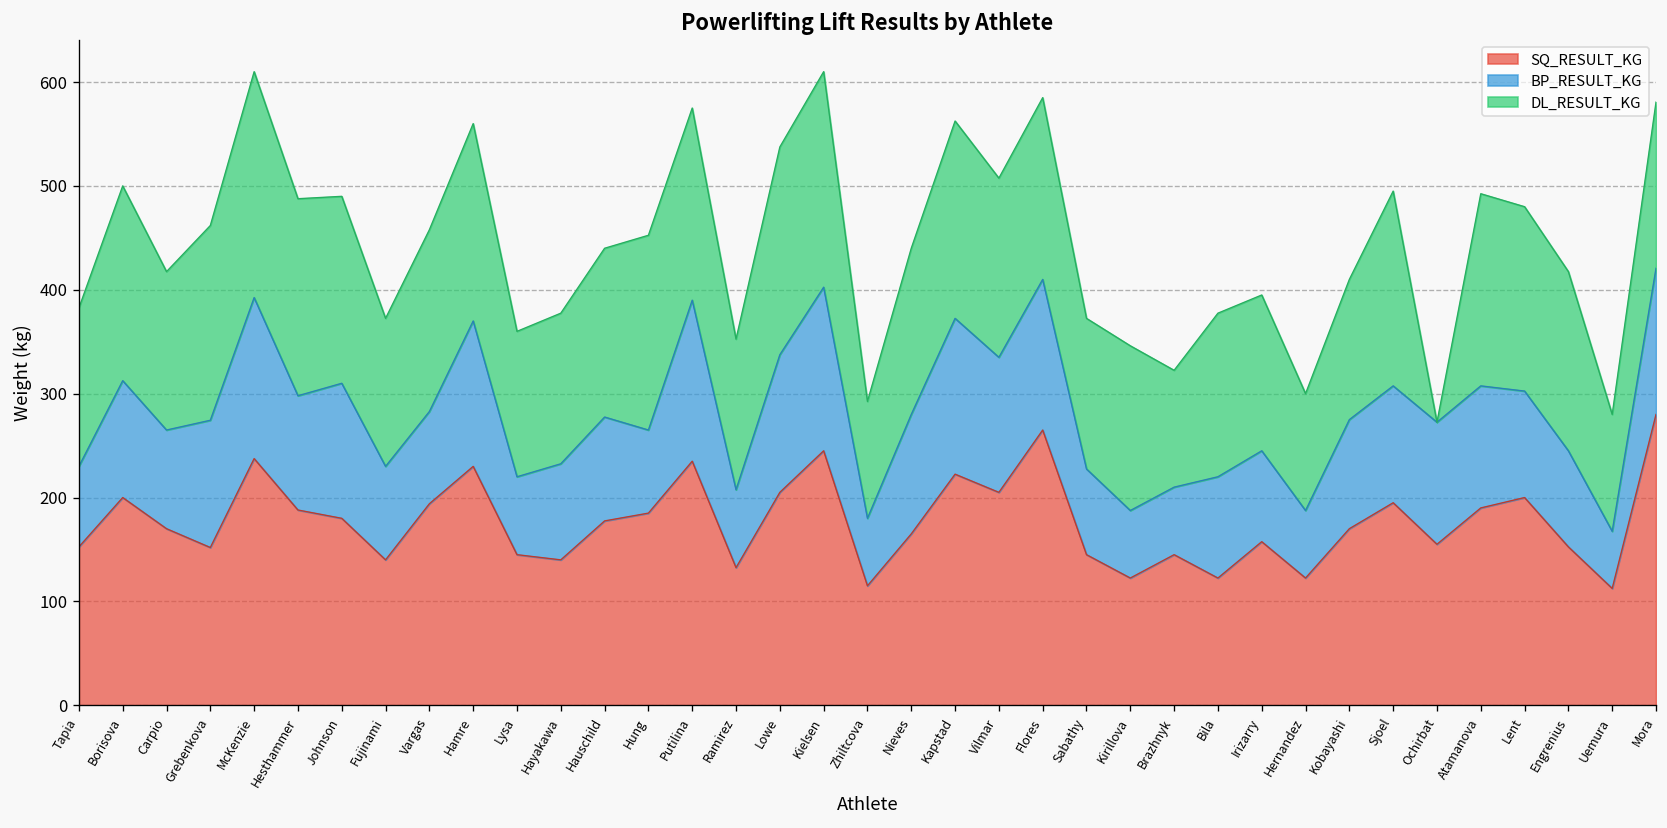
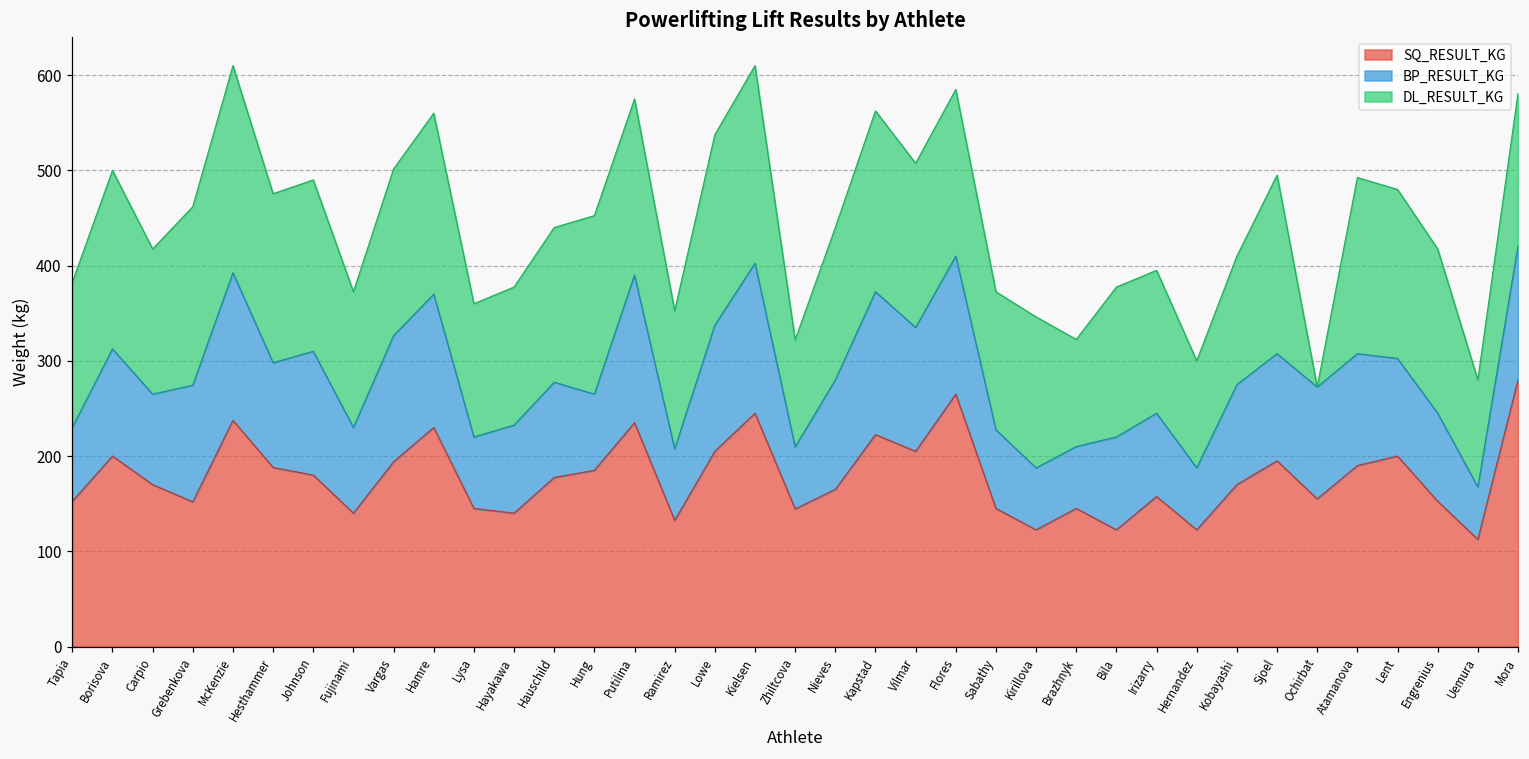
  {
    "SQ_RESULT_KG": {
      "Tapia": 150,
      "Borisova": 200,
      "Carpio": 170,
      "Grebenkova": 150,
      "McKenzie": 240,
      "Hesthammer": 190,
      "Johnson": 180,
      "Fujinami": 140,
      "Vargas": 190,
      "Hamre": 230,
      "Lysa": 150,
      "Hayakawa": 140,
      "Hauschild": 180,
      "Hung": 190,
      "Putilina": 240,
      "Ramirez": 130,
      "Lowe": 210,
      "Kielsen": 250,
-     "Zhiltcova": 120,
+     "Zhiltcova": 140,
      "Nieves": 170,
      "Kapstad": 220,
      "Vilmar": 210,
      "Flores": 270,
      "Sabathy": 150,
      "Kirillova": 120,
      "Brazhnyk": 150,
      "Bila": 120,
      "Irizarry": 160,
      "Hernandez": 120,
      "Kobayashi": 170,
      "Sjoel": 200,
      "Ochirbat": 160,
      "Atamanova": 190,
      "Lent": 200,
      "Engrenius": 150,
      "Uemura": 110,
      "Mora": 280
    },
    "BP_RESULT_KG": {
      "Tapia": 80,
      "Borisova": 110,
      "Carpio": 100,
      "Grebenkova": 120,
      "McKenzie": 160,
      "Hesthammer": 110,
      "Johnson": 130,
      "Fujinami": 90,
-     "Vargas": 90,
+     "Vargas": 130,
      "Hamre": 140,
      "Lysa": 80,
      "Hayakawa": 90,
      "Hauschild": 100,
      "Hung": 80,
      "Putilina": 160,
      "Ramirez": 80,
      "Lowe": 130,
      "Kielsen": 160,
      "Zhiltcova": 70,
      "Nieves": 120,
      "Kapstad": 150,
      "Vilmar": 130,
      "Flores": 150,
      "Sabathy": 80,
      "Kirillova": 70,
      "Brazhnyk": 70,
      "Bila": 100,
      "Irizarry": 90,
      "Hernandez": 70,
      "Kobayashi": 110,
      "Sjoel": 110,
      "Atamanova": 120,
      "Lent": 100,
      "Engrenius": 90,
      "Uemura": 60,
      "Mora": 140
    },
    "DL_RESULT_KG": {
      "Tapia": 150,
      "Borisova": 190,
      "Carpio": 150,
      "Grebenkova": 190,
      "McKenzie": 220,
-     "Hesthammer": 190,
+     "Hesthammer": 180,
      "Johnson": 180,
      "Fujinami": 140,
      "Vargas": 180,
      "Hamre": 190,
      "Lysa": 140,
      "Hayakawa": 150,
      "Hauschild": 160,
      "Hung": 190,
      "Putilina": 190,
      "Ramirez": 150,
      "Lowe": 200,
      "Kielsen": 210,
      "Zhiltcova": 110,
      "Nieves": 160,
      "Kapstad": 190,
      "Vilmar": 170,
      "Flores": 180,
      "Sabathy": 150,
      "Kirillova": 160,
      "Brazhnyk": 110,
      "Bila": 160,
      "Irizarry": 150,
      "Hernandez": 110,
      "Kobayashi": 140,
      "Sjoel": 190,
      "Atamanova": 190,
      "Lent": 180,
      "Engrenius": 170,
      "Uemura": 110,
      "Mora": 160
    }
  }
